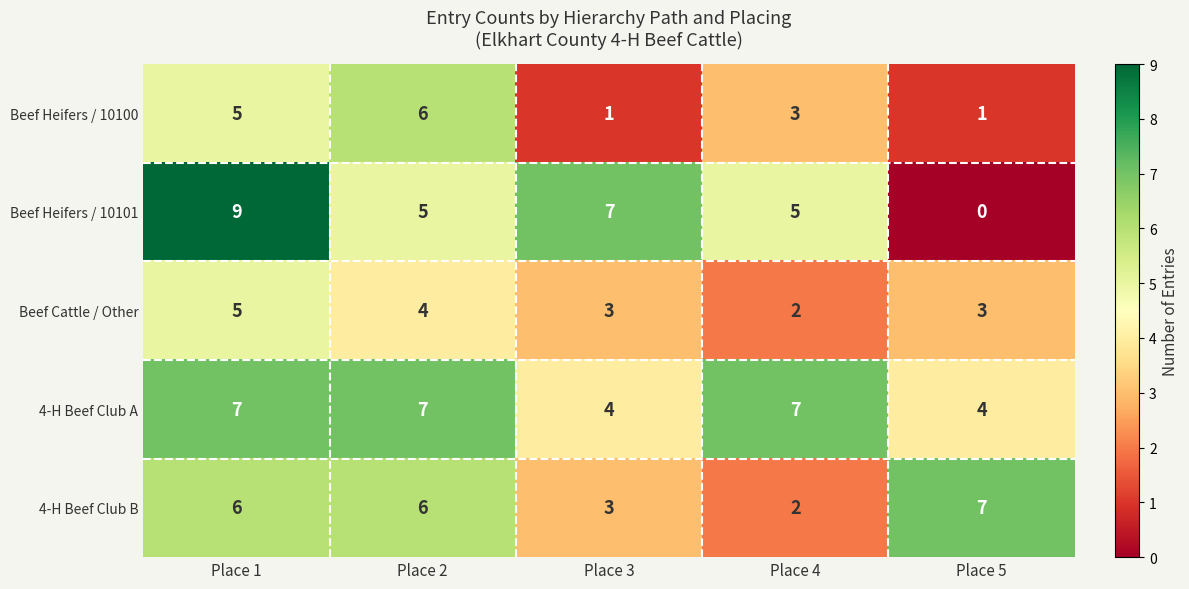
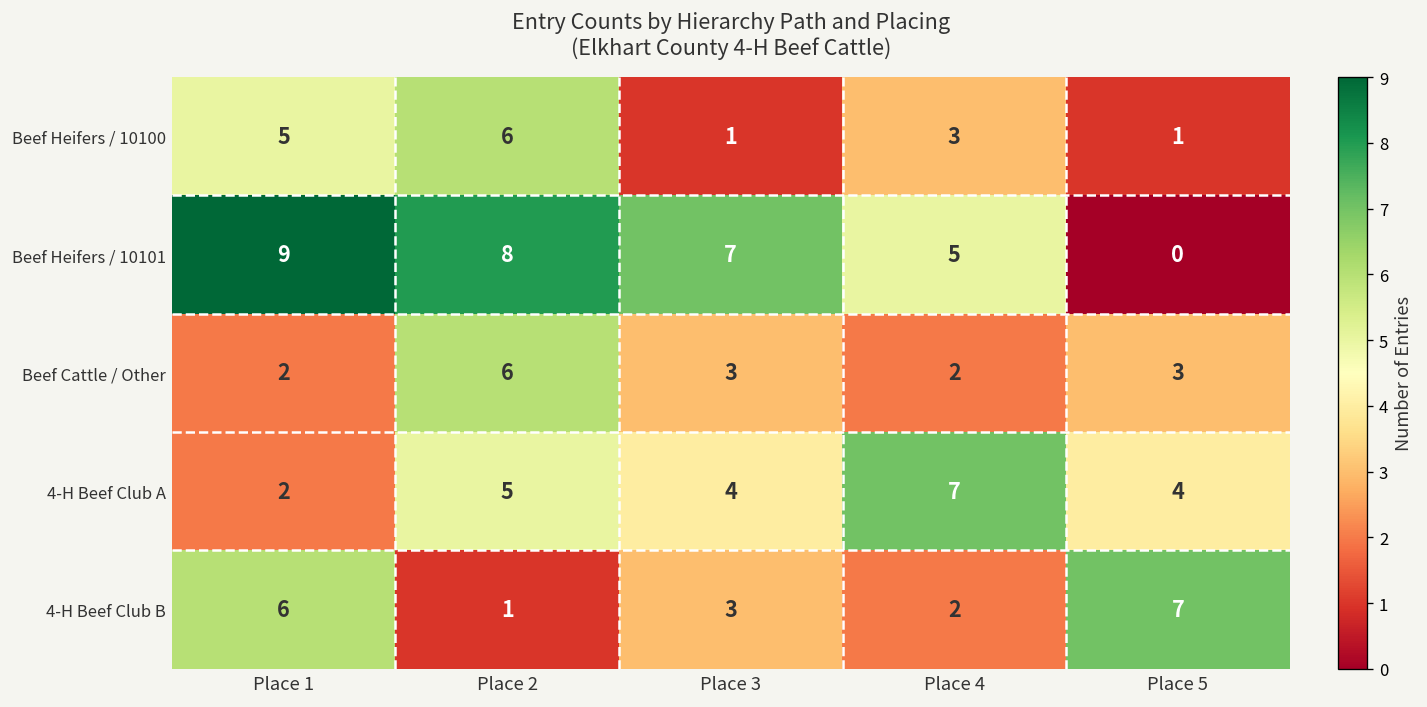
  {
    "Beef Heifers / 10100": {
      "Place 1": 5,
      "Place 2": 6,
      "Place 3": 1,
      "Place 4": 3,
      "Place 5": 1
    },
    "Beef Heifers / 10101": {
      "Place 1": 9,
-     "Place 2": 5,
+     "Place 2": 8,
      "Place 3": 7,
      "Place 4": 5,
      "Place 5": 0
    },
    "Beef Cattle / Other": {
-     "Place 1": 5,
-     "Place 2": 4,
+     "Place 1": 2,
+     "Place 2": 6,
      "Place 3": 3,
      "Place 4": 2,
      "Place 5": 3
    },
    "4-H Beef Club A": {
-     "Place 1": 7,
-     "Place 2": 7,
+     "Place 1": 2,
+     "Place 2": 5,
      "Place 3": 4,
      "Place 4": 7,
      "Place 5": 4
    },
    "4-H Beef Club B": {
      "Place 1": 6,
-     "Place 2": 6,
+     "Place 2": 1,
      "Place 3": 3,
      "Place 4": 2,
      "Place 5": 7
    }
  }
